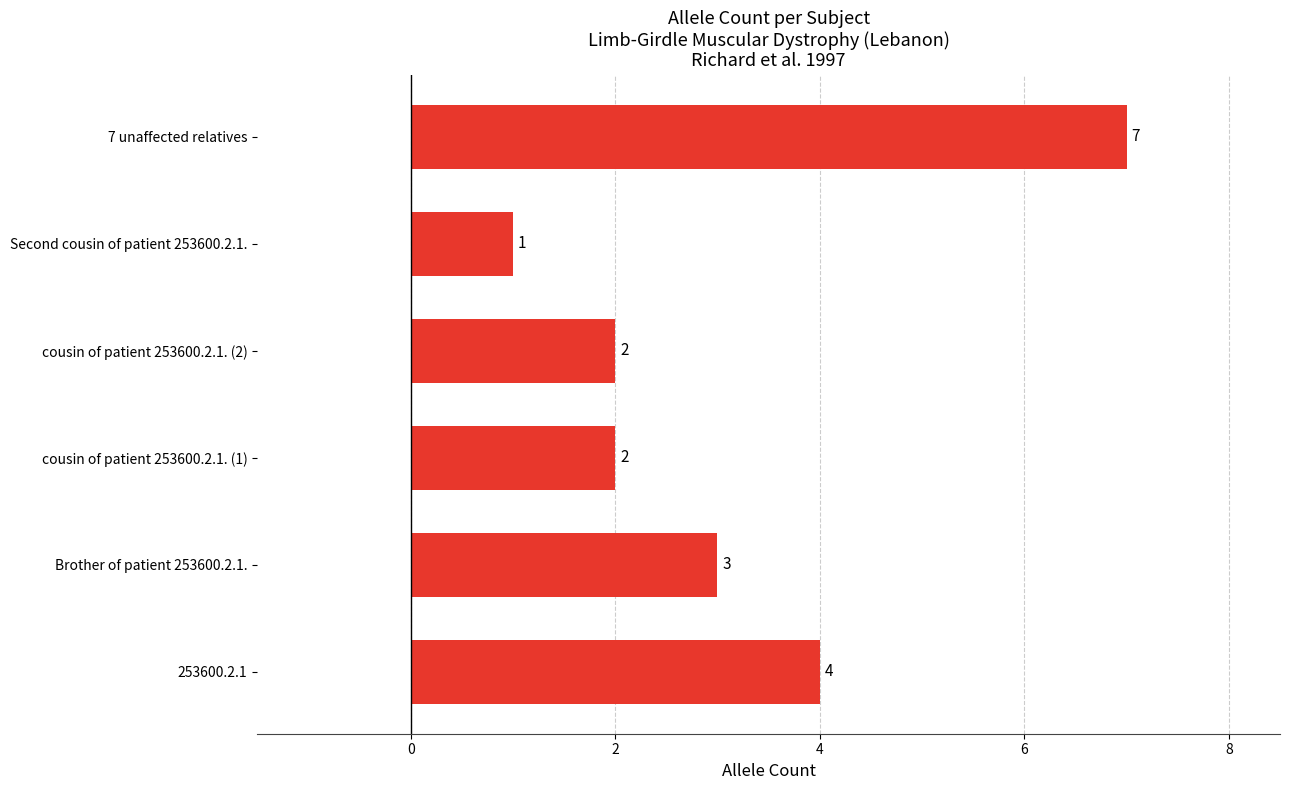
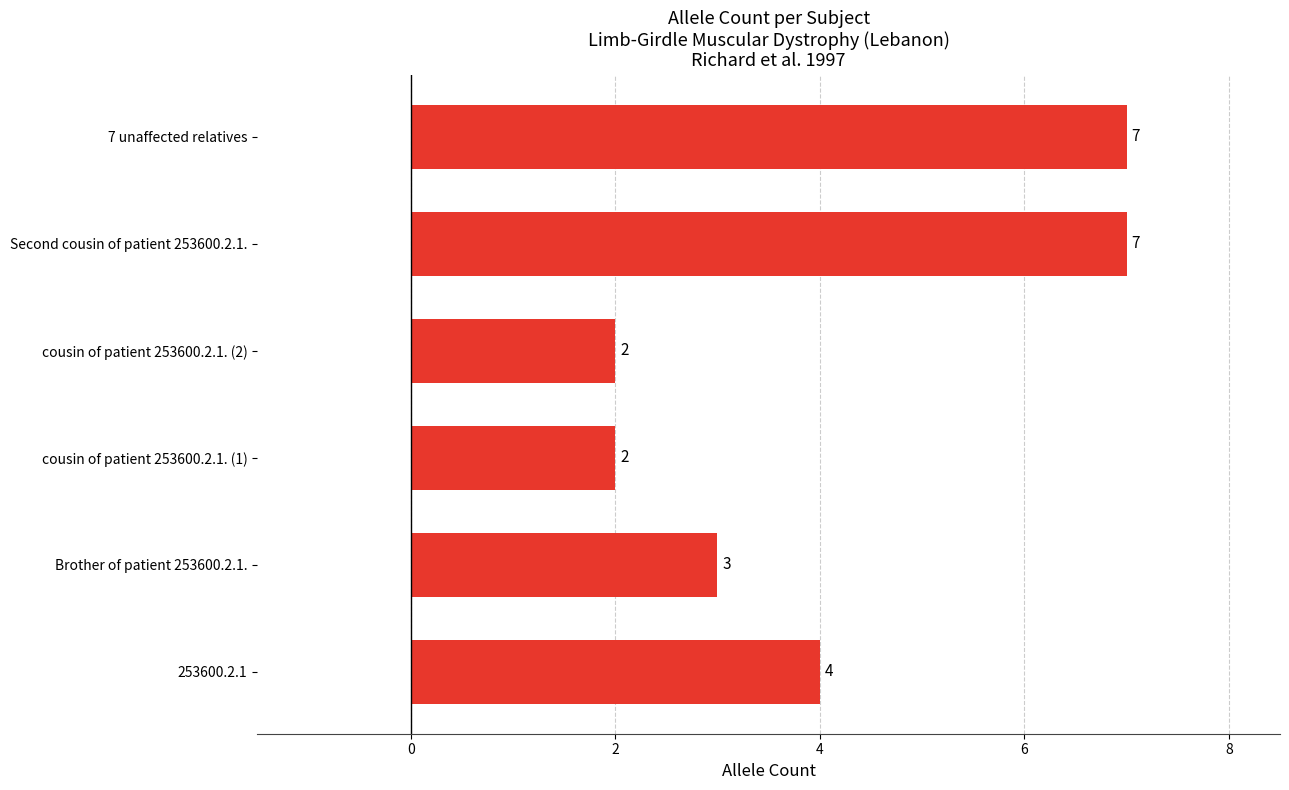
  {
    "7 unaffected relatives": 7,
-   "Second cousin of patient 253600.2.1.": 1,
+   "Second cousin of patient 253600.2.1.": 7,
    "cousin of patient 253600.2.1. (2)": 2,
    "cousin of patient 253600.2.1. (1)": 2,
    "Brother of patient 253600.2.1.": 3,
    "253600.2.1": 4
  }
